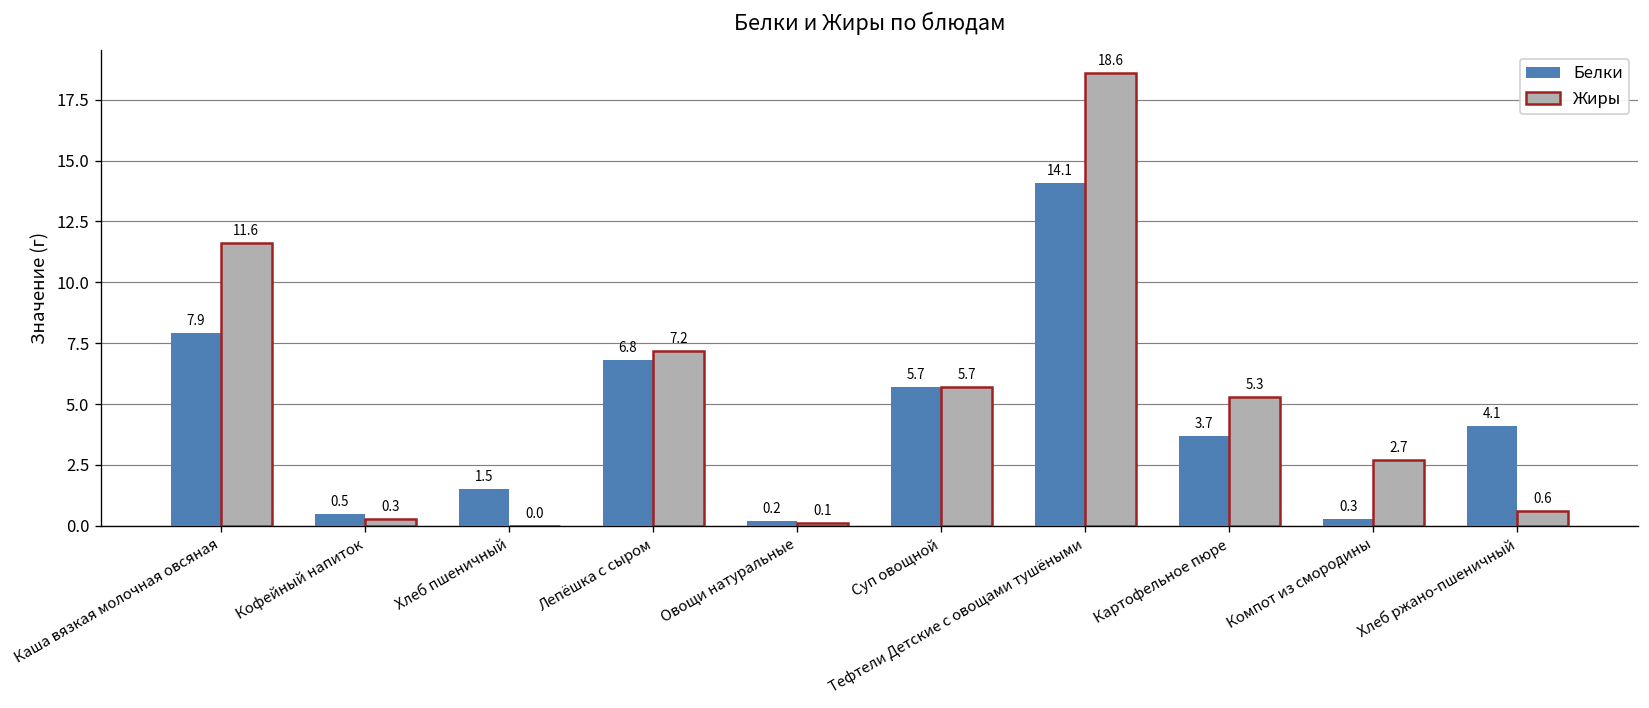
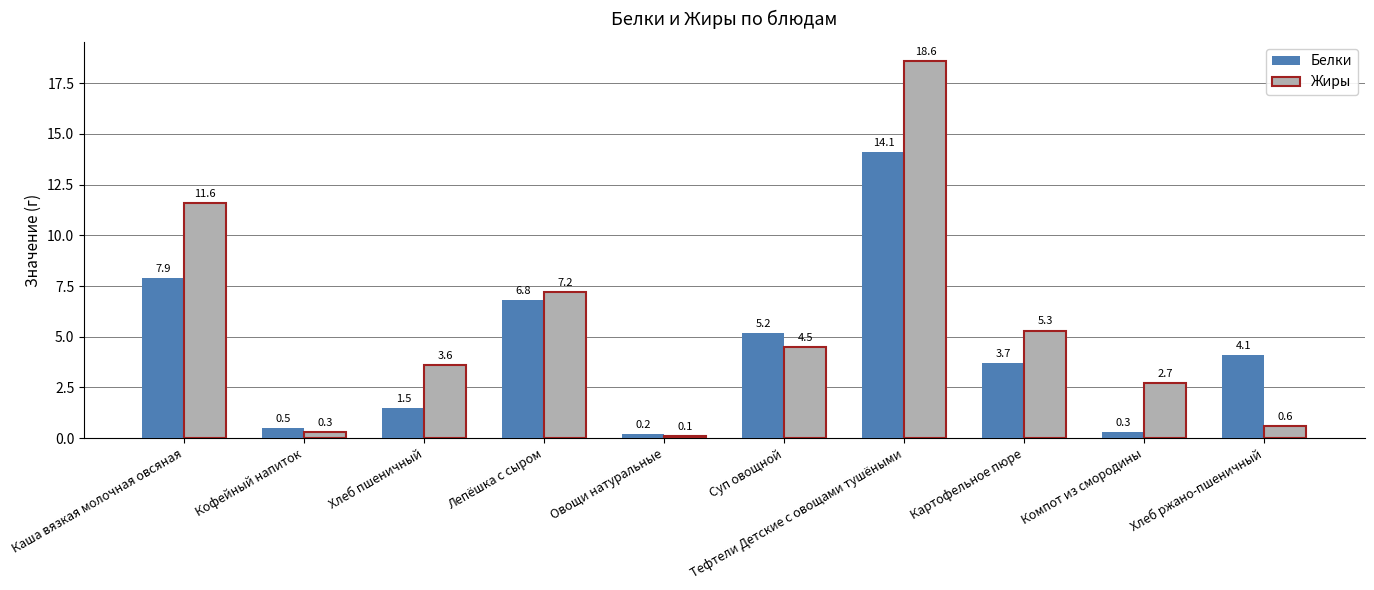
  {
    "Белки": {
      "Каша вязкая молочная овсяная": 7.9,
      "Кофейный напиток": 0.5,
      "Хлеб пшеничный": 1.5,
      "Лепёшка с сыром": 6.8,
      "Овощи натуральные": 0.2,
-     "Суп овощной": 5.7,
+     "Суп овощной": 5.2,
      "Тефтели Детские с овощами тушёными": 14.1,
      "Картофельное пюре": 3.7,
      "Компот из смородины": 0.3,
      "Хлеб ржано-пшеничный": 4.1
    },
    "Жиры": {
      "Каша вязкая молочная овсяная": 11.6,
      "Кофейный напиток": 0.3,
-     "Хлеб пшеничный": 0.0,
+     "Хлеб пшеничный": 3.6,
      "Лепёшка с сыром": 7.2,
      "Овощи натуральные": 0.1,
-     "Суп овощной": 5.7,
+     "Суп овощной": 4.5,
      "Тефтели Детские с овощами тушёными": 18.6,
      "Картофельное пюре": 5.3,
      "Компот из смородины": 2.7,
      "Хлеб ржано-пшеничный": 0.6
    }
  }
